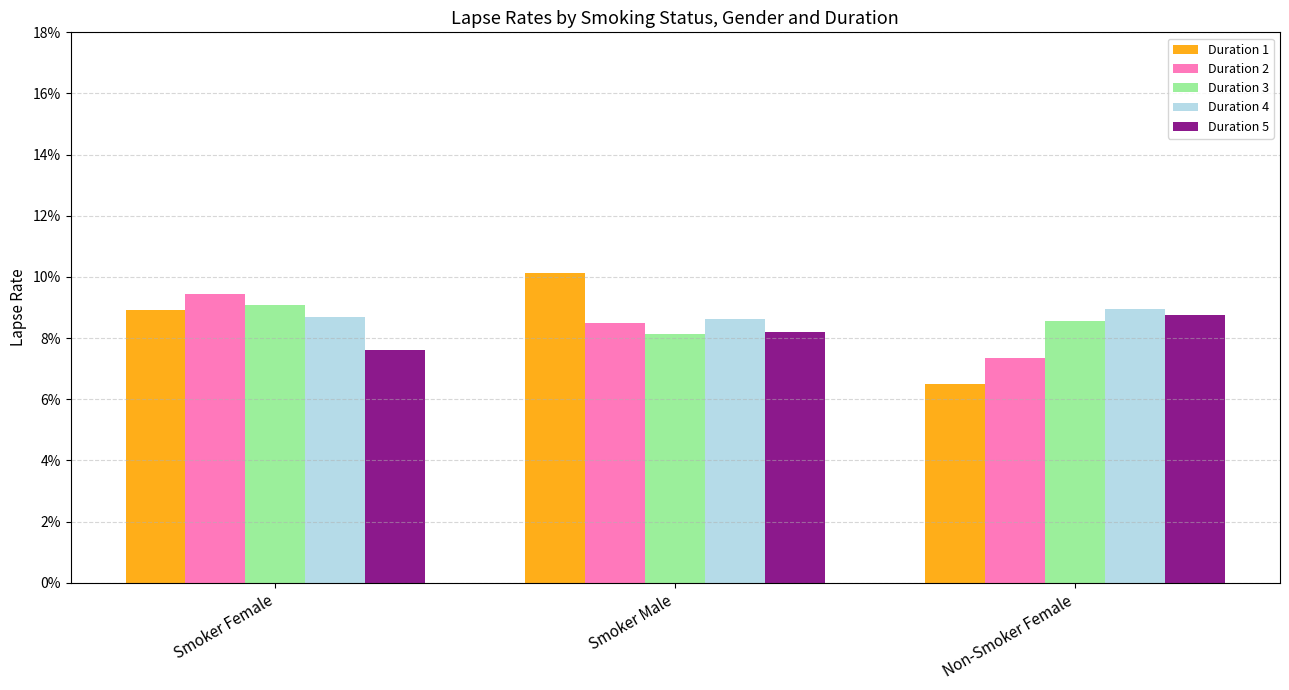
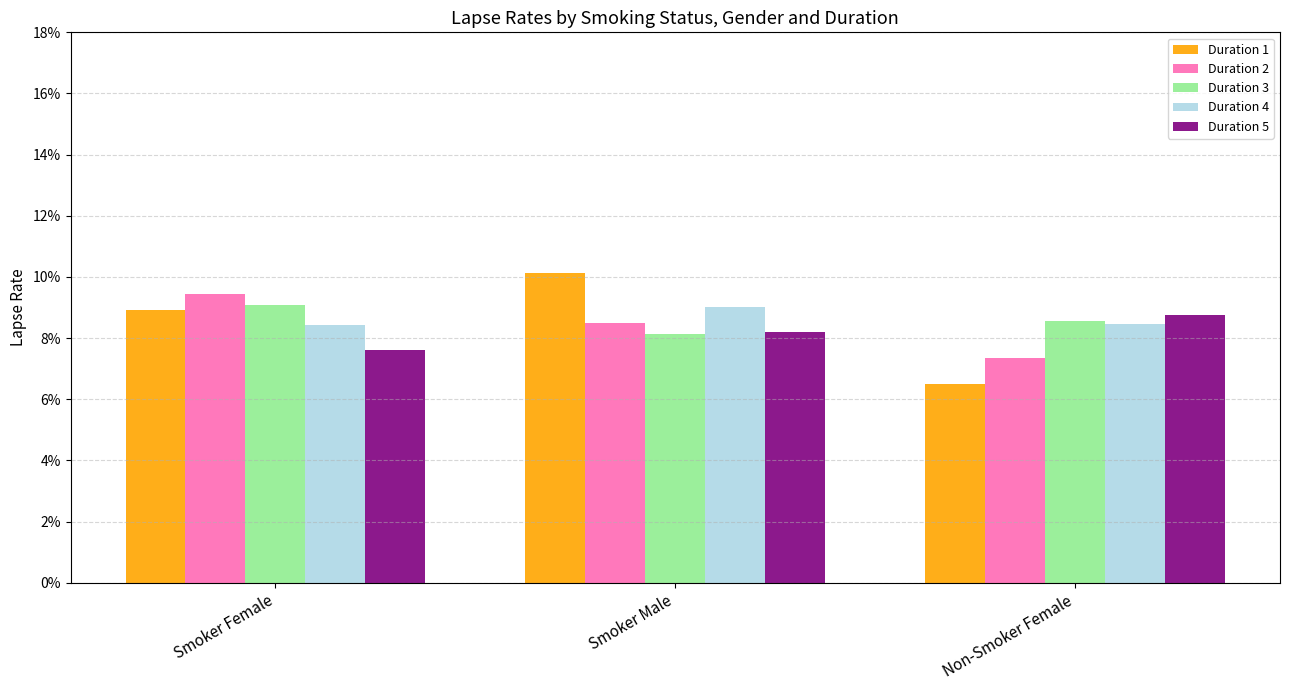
  {
    "Duration 1": {
      "Smoker Female": "8.9%",
      "Smoker Male": "10.1%",
      "Non-Smoker Female": "6.5%"
    },
    "Duration 2": {
      "Smoker Female": "9.4%",
      "Smoker Male": "8.5%",
      "Non-Smoker Female": "7.4%"
    },
    "Duration 3": {
      "Smoker Female": "9.1%",
      "Smoker Male": "8.1%",
      "Non-Smoker Female": "8.5%"
    },
    "Duration 4": {
-     "Smoker Female": "8.7%",
-     "Smoker Male": "8.6%",
-     "Non-Smoker Female": "9.0%"
+     "Smoker Female": "8.4%",
+     "Smoker Male": "9.0%",
+     "Non-Smoker Female": "8.5%"
    },
    "Duration 5": {
      "Smoker Female": "7.6%",
      "Smoker Male": "8.2%",
      "Non-Smoker Female": "8.7%"
    }
  }
